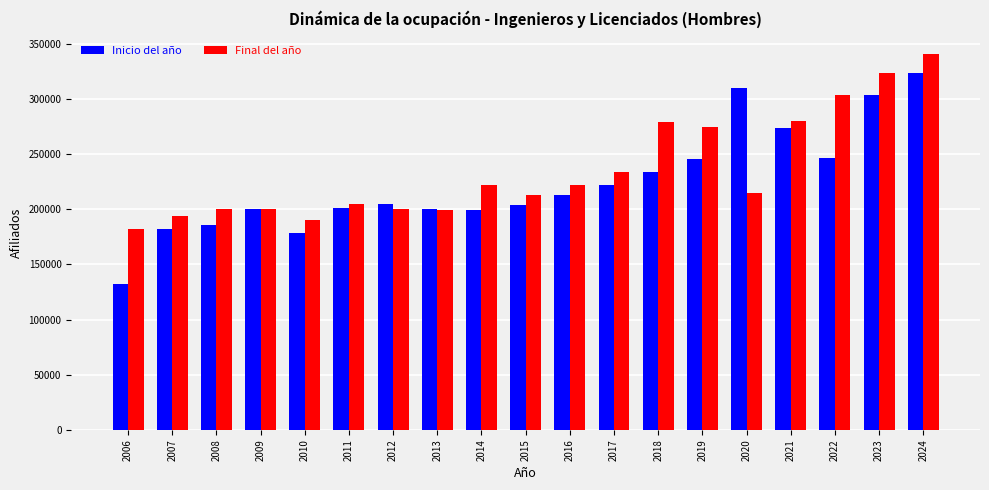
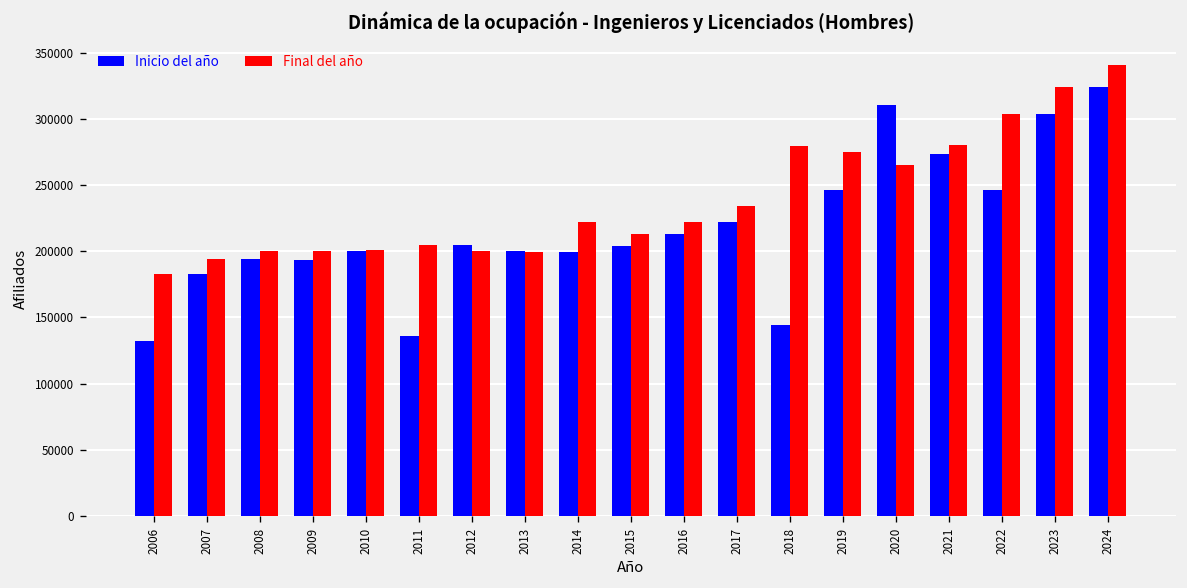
  {
    "Inicio del año": {
      "2006": 132000,
      "2007": 182000,
-     "2008": 186000,
-     "2009": 200000,
-     "2010": 178000,
-     "2011": 201000,
+     "2008": 194000,
+     "2009": 193000,
+     "2010": 200000,
+     "2011": 136000,
      "2012": 205000,
      "2013": 201000,
      "2014": 199000,
      "2015": 204000,
      "2016": 213000,
      "2017": 222000,
-     "2018": 234000,
+     "2018": 144000,
      "2019": 246000,
      "2020": 310000,
      "2021": 273000,
      "2022": 246000,
      "2023": 304000,
      "2024": 324000
    },
    "Final del año": {
      "2006": 182000,
      "2007": 194000,
      "2008": 200000,
      "2009": 200000,
-     "2010": 191000,
+     "2010": 201000,
      "2011": 205000,
      "2012": 201000,
      "2013": 199000,
      "2014": 222000,
      "2015": 213000,
      "2016": 222000,
      "2017": 234000,
      "2018": 279000,
      "2019": 275000,
-     "2020": 215000,
+     "2020": 265000,
      "2021": 280000,
      "2022": 304000,
      "2023": 324000,
      "2024": 341000
    }
  }
